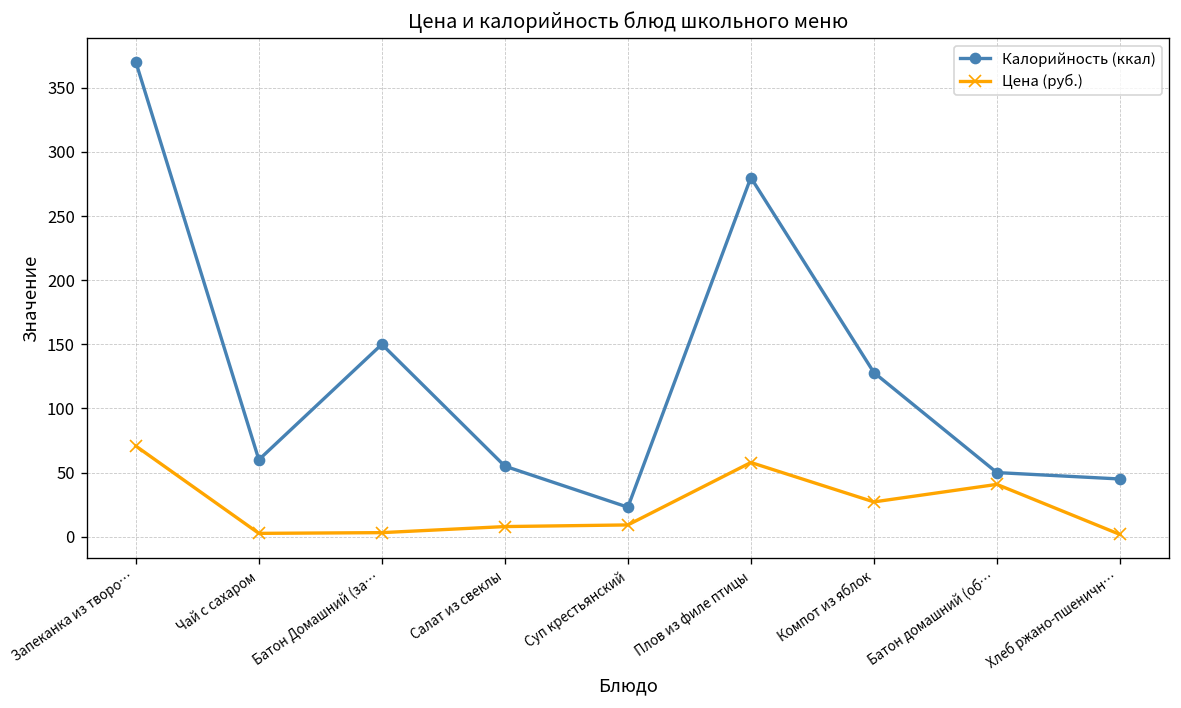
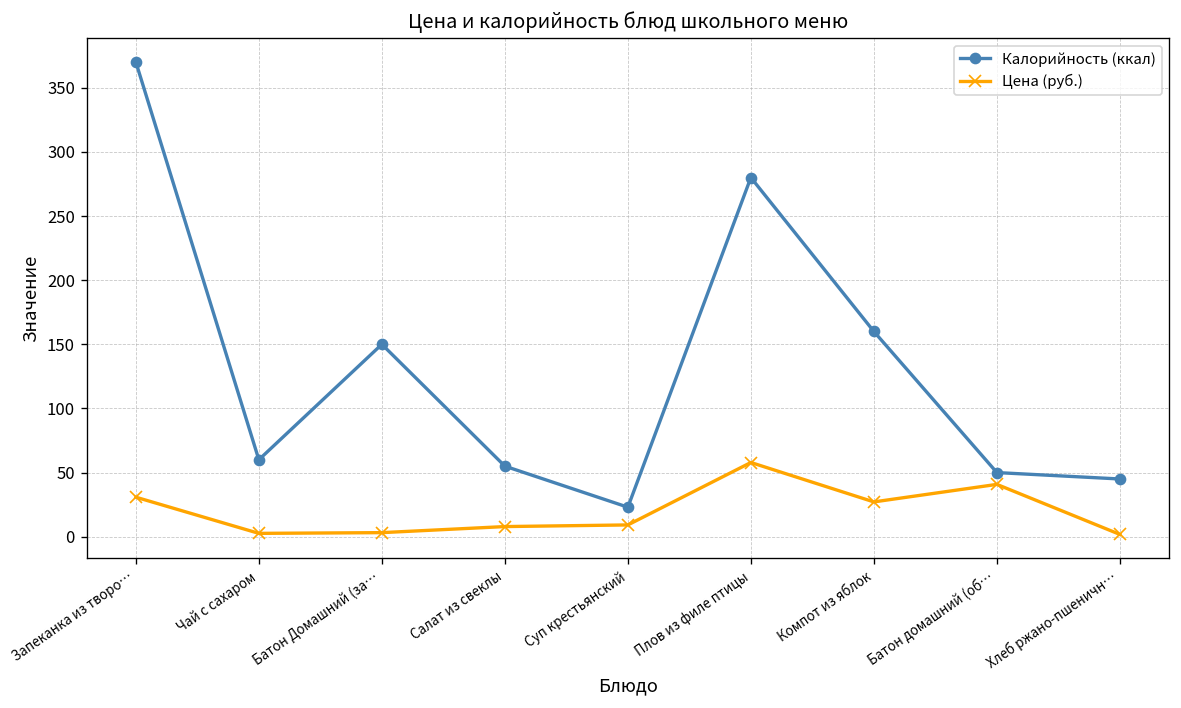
  {
    "Калорийность (ккал)": {
      "Запеканка из творо…": 370,
      "Чай с сахаром": 60,
      "Батон Домашний (за…": 150,
      "Салат из свеклы": 55,
      "Суп крестьянский": 23,
      "Плов из филе птицы": 280,
-     "Компот из яблок": 128,
+     "Компот из яблок": 160,
      "Батон домашний (об…": 50,
      "Хлеб ржано-пшеничн…": 45
    },
    "Цена (руб.)": {
-     "Запеканка из творо…": 71,
+     "Запеканка из творо…": 31,
      "Чай с сахаром": 3,
      "Батон Домашний (за…": 3,
      "Салат из свеклы": 8,
      "Суп крестьянский": 9,
      "Плов из филе птицы": 58,
      "Компот из яблок": 27,
      "Батон домашний (об…": 41,
      "Хлеб ржано-пшеничн…": 2
    }
  }
